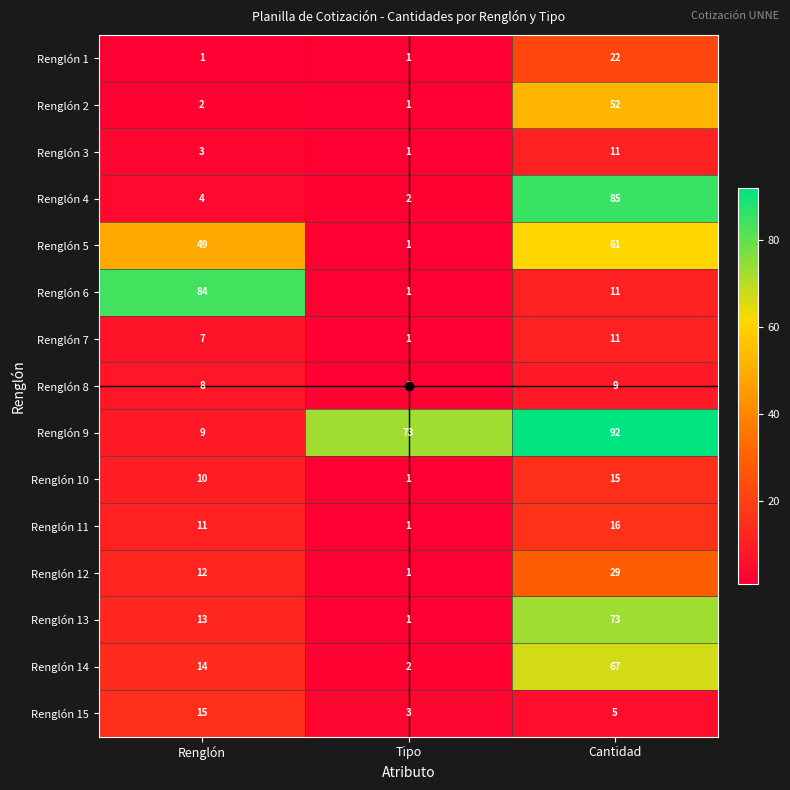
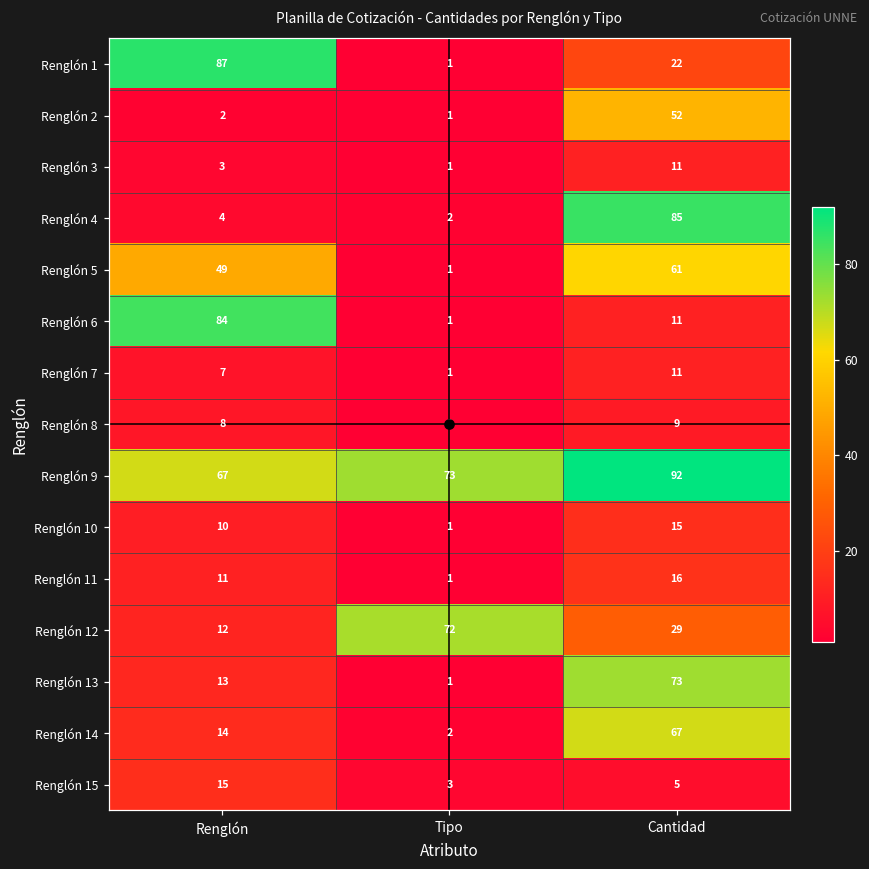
  {
    "Renglón 1": {
-     "Renglón": 1,
+     "Renglón": 87,
      "Tipo": 1,
      "Cantidad": 22
    },
    "Renglón 2": {
      "Renglón": 2,
      "Tipo": 1,
      "Cantidad": 52
    },
    "Renglón 3": {
      "Renglón": 3,
      "Tipo": 1,
      "Cantidad": 11
    },
    "Renglón 4": {
      "Renglón": 4,
      "Tipo": 2,
      "Cantidad": 85
    },
    "Renglón 5": {
      "Renglón": 49,
      "Tipo": 1,
      "Cantidad": 61
    },
    "Renglón 6": {
      "Renglón": 84,
      "Tipo": 1,
      "Cantidad": 11
    },
    "Renglón 7": {
      "Renglón": 7,
      "Tipo": 1,
      "Cantidad": 11
    },
    "Renglón 8": {
      "Renglón": 8,
      "Cantidad": 9
    },
    "Renglón 9": {
-     "Renglón": 9,
+     "Renglón": 67,
      "Tipo": 73,
      "Cantidad": 92
    },
    "Renglón 10": {
      "Renglón": 10,
      "Tipo": 1,
      "Cantidad": 15
    },
    "Renglón 11": {
      "Renglón": 11,
      "Tipo": 1,
      "Cantidad": 16
    },
    "Renglón 12": {
      "Renglón": 12,
-     "Tipo": 1,
+     "Tipo": 72,
      "Cantidad": 29
    },
    "Renglón 13": {
      "Renglón": 13,
      "Tipo": 1,
      "Cantidad": 73
    },
    "Renglón 14": {
      "Renglón": 14,
      "Tipo": 2,
      "Cantidad": 67
    },
    "Renglón 15": {
      "Renglón": 15,
      "Tipo": 3,
      "Cantidad": 5
    }
  }
